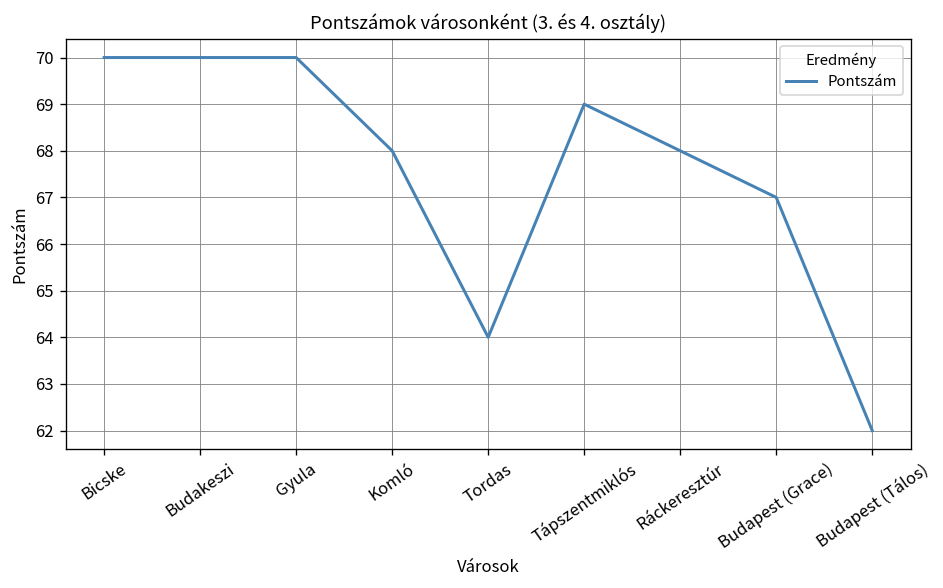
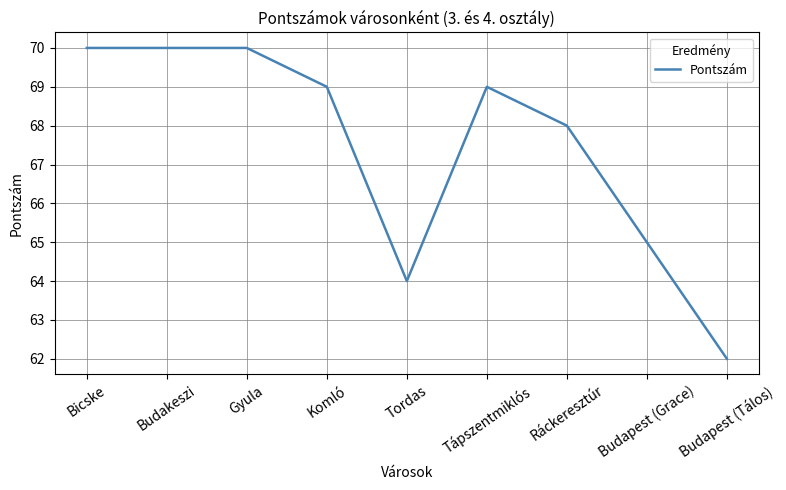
  {
    "Bicske": 70,
    "Budakeszi": 70,
    "Gyula": 70,
-   "Komló": 68,
+   "Komló": 69,
    "Tordas": 64,
    "Tápszentmiklós": 69,
    "Ráckeresztúr": 68,
-   "Budapest (Grace)": 67,
+   "Budapest (Grace)": 65,
    "Budapest (Tálos)": 62
  }
